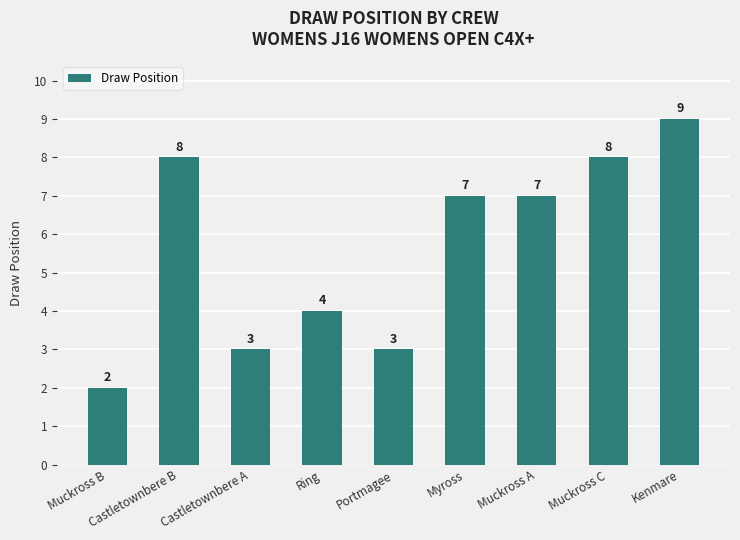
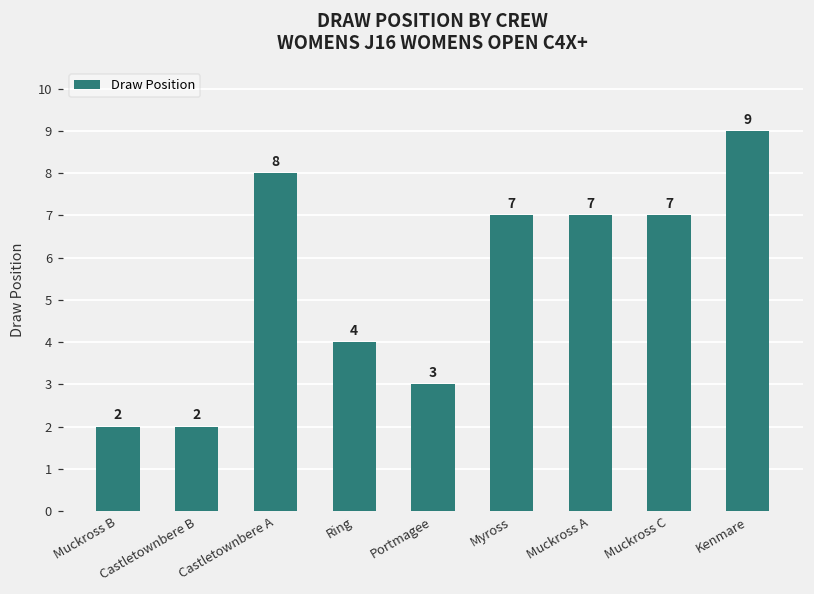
  {
    "Muckross B": 2,
-   "Castletownbere B": 8,
-   "Castletownbere A": 3,
+   "Castletownbere B": 2,
+   "Castletownbere A": 8,
    "Ring": 4,
    "Portmagee": 3,
    "Myross": 7,
    "Muckross A": 7,
-   "Muckross C": 8,
+   "Muckross C": 7,
    "Kenmare": 9
  }
